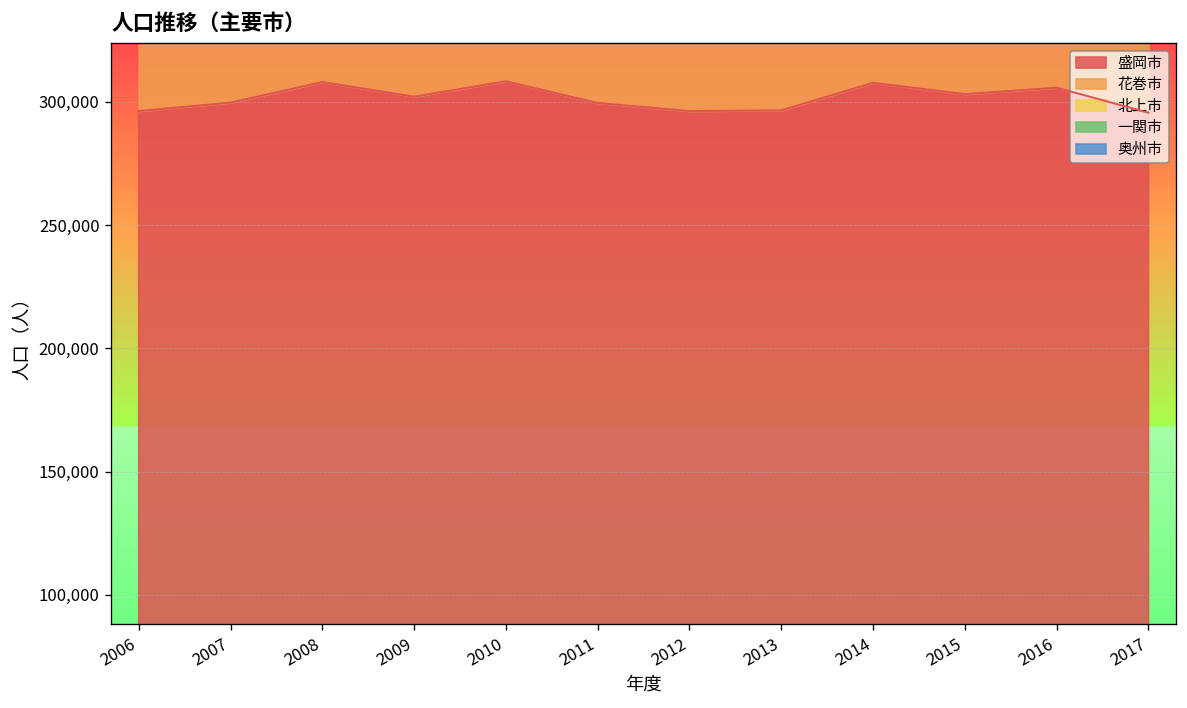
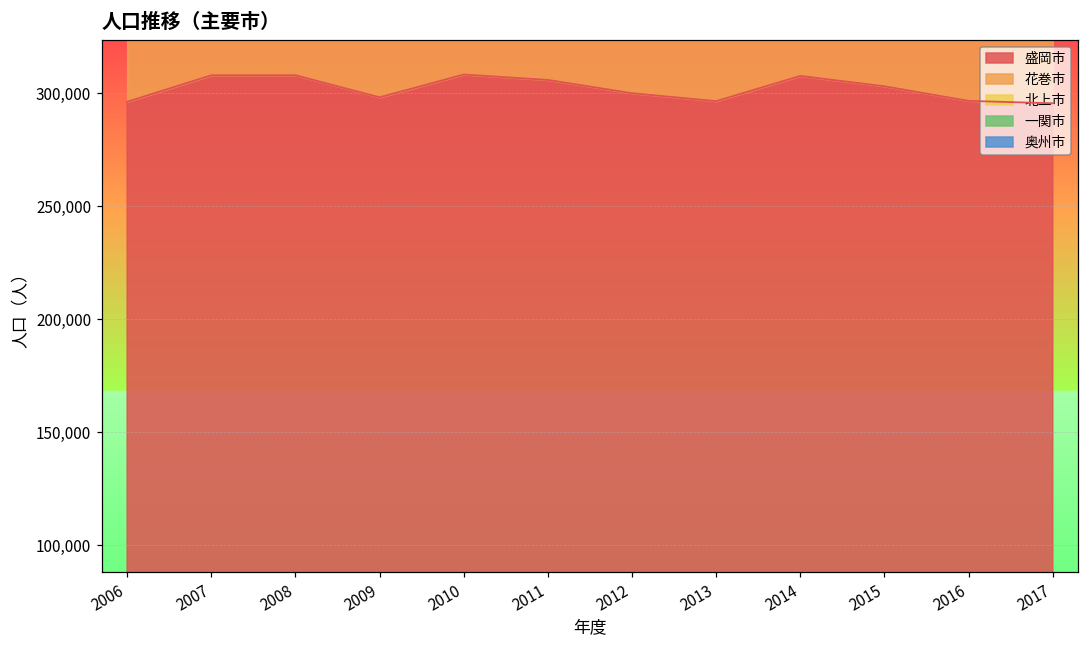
  {
    "盛岡市": {
      "2006": "296,000",
-     "2007": "300,000",
+     "2007": "308,000",
      "2008": "308,000",
-     "2009": "302,000",
+     "2009": "298,000",
      "2010": "308,000",
-     "2011": "300,000",
-     "2012": "296,000",
+     "2011": "306,000",
+     "2012": "300,000",
      "2013": "297,000",
      "2014": "308,000",
      "2015": "303,000",
-     "2016": "306,000"
+     "2016": "297,000"
    }
  }
